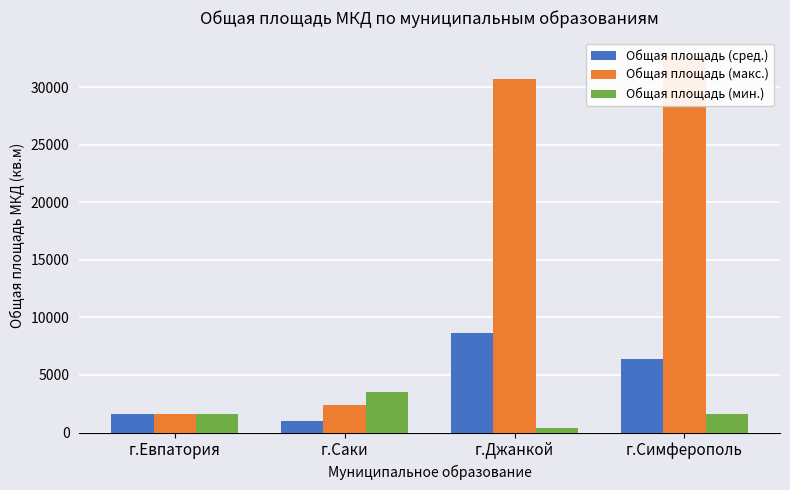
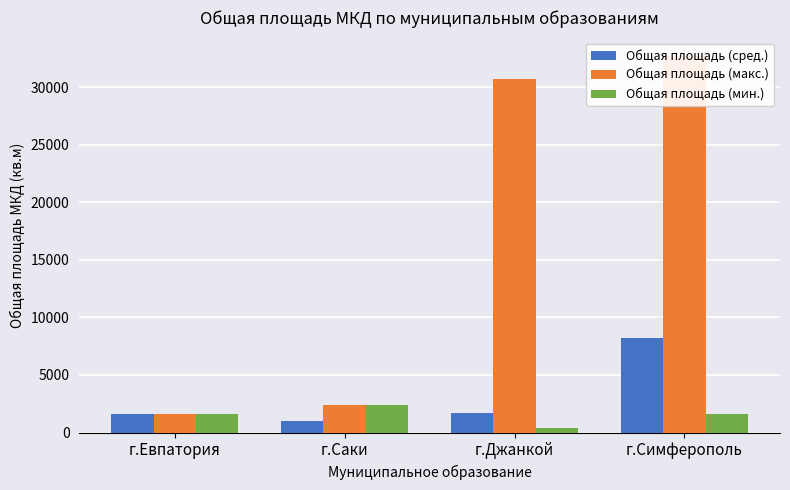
  {
    "Общая площадь (сред.)": {
      "г.Евпатория": 1600,
      "г.Саки": 1000,
-     "г.Джанкой": 8600,
-     "г.Симферополь": 6400
+     "г.Джанкой": 1700,
+     "г.Симферополь": 8200
    },
    "Общая площадь (макс.)": {
      "г.Евпатория": 1600,
      "г.Саки": 2400,
      "г.Джанкой": 30700
    },
    "Общая площадь (мин.)": {
      "г.Евпатория": 1600,
-     "г.Саки": 3500,
+     "г.Саки": 2400,
      "г.Джанкой": 400,
      "г.Симферополь": 1600
    }
  }
